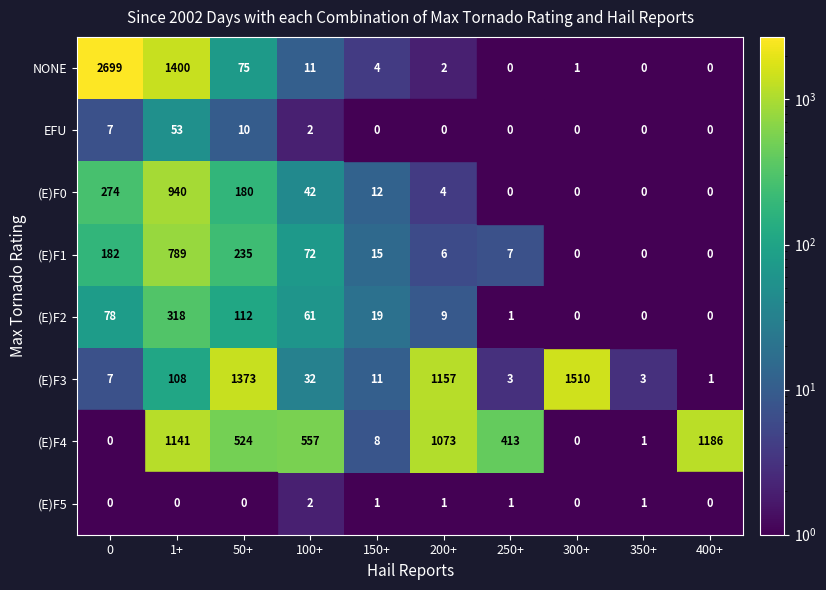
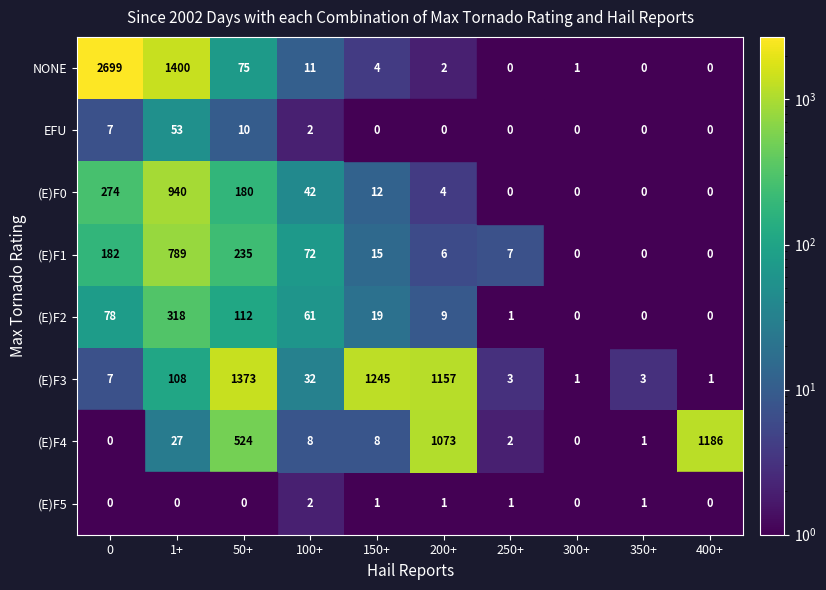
  {
    "NONE": {
      "0": 2699,
      "1+": 1400,
      "50+": 75,
      "100+": 11,
      "150+": 4,
      "200+": 2,
      "300+": 1
    },
    "EFU": {
      "0": 7,
      "1+": 53,
      "50+": 10,
      "100+": 2
    },
    "(E)F0": {
      "0": 274,
      "1+": 940,
      "50+": 180,
      "100+": 42,
      "150+": 12,
      "200+": 4
    },
    "(E)F1": {
      "0": 182,
      "1+": 789,
      "50+": 235,
      "100+": 72,
      "150+": 15,
      "200+": 6,
      "250+": 7
    },
    "(E)F2": {
      "0": 78,
      "1+": 318,
      "50+": 112,
      "100+": 61,
      "150+": 19,
      "200+": 9,
      "250+": 1
    },
    "(E)F3": {
      "0": 7,
      "1+": 108,
      "50+": 1373,
      "100+": 32,
-     "150+": 11,
+     "150+": 1245,
      "200+": 1157,
      "250+": 3,
-     "300+": 1510,
+     "300+": 1,
      "350+": 3,
      "400+": 1
    },
    "(E)F4": {
-     "1+": 1141,
+     "1+": 27,
      "50+": 524,
-     "100+": 557,
+     "100+": 8,
      "150+": 8,
      "200+": 1073,
-     "250+": 413,
+     "250+": 2,
      "350+": 1,
      "400+": 1186
    },
    "(E)F5": {
      "100+": 2,
      "150+": 1,
      "200+": 1,
      "250+": 1,
      "350+": 1
    }
  }
